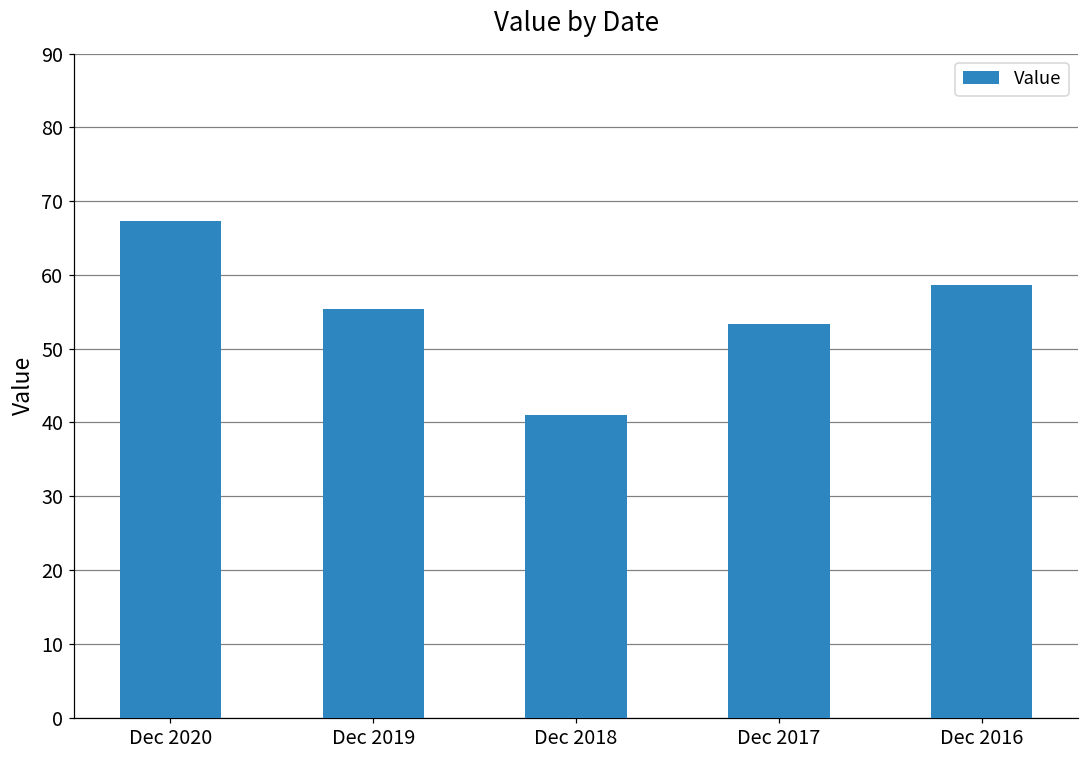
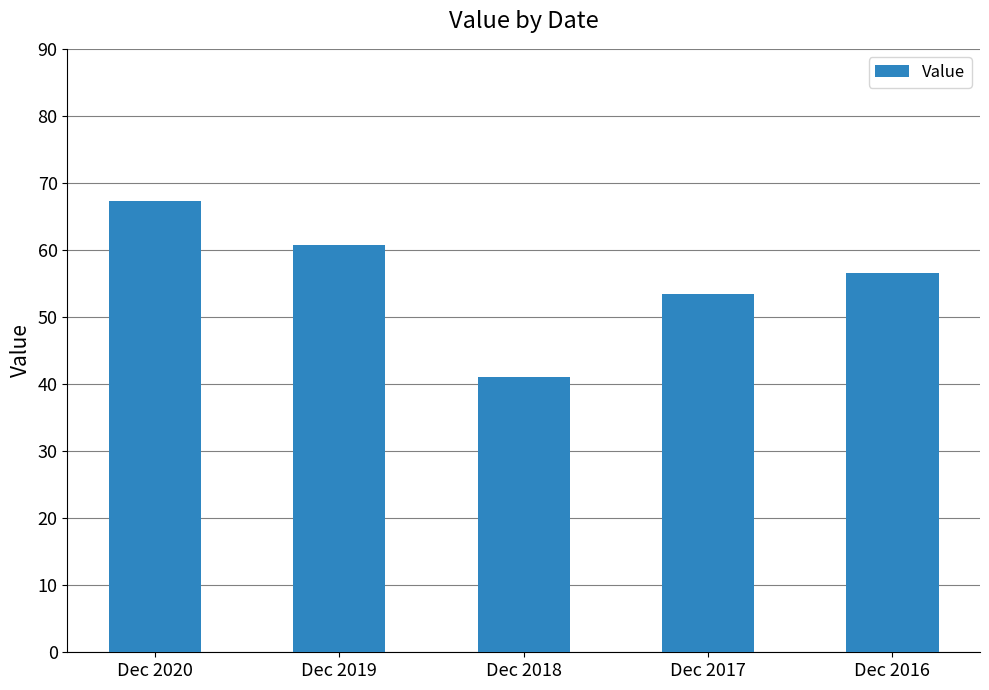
  {
    "Dec 2020": 67,
-   "Dec 2019": 55,
+   "Dec 2019": 61,
    "Dec 2018": 41,
    "Dec 2017": 53,
-   "Dec 2016": 59
+   "Dec 2016": 57
  }
